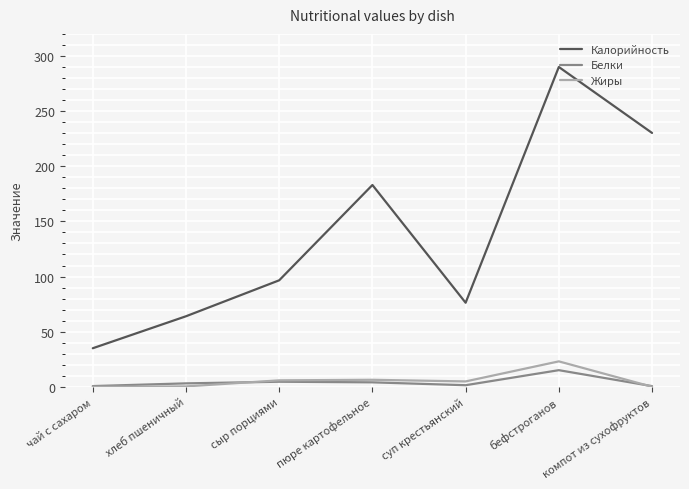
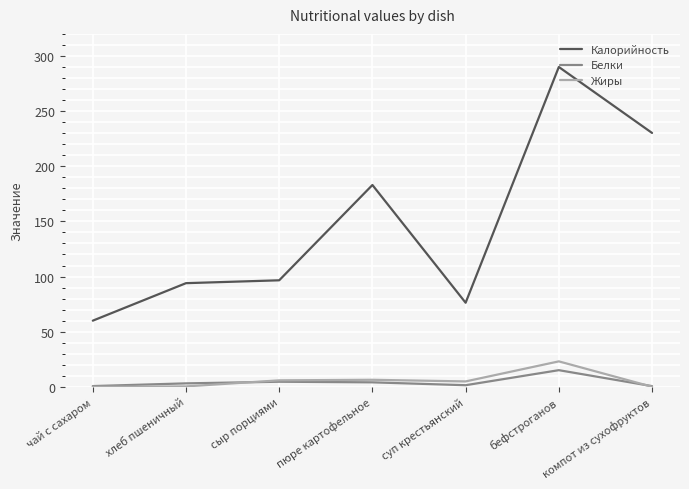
  {
    "Калорийность": {
-     "чай с сахаром": 35,
-     "хлеб пшеничный": 64,
+     "чай с сахаром": 60,
+     "хлеб пшеничный": 94,
      "сыр порциями": 97,
      "пюре картофельное": 183,
      "суп крестьянский": 76,
      "бефстроганов": 290,
      "компот из сухофруктов": 230
    }
  }
